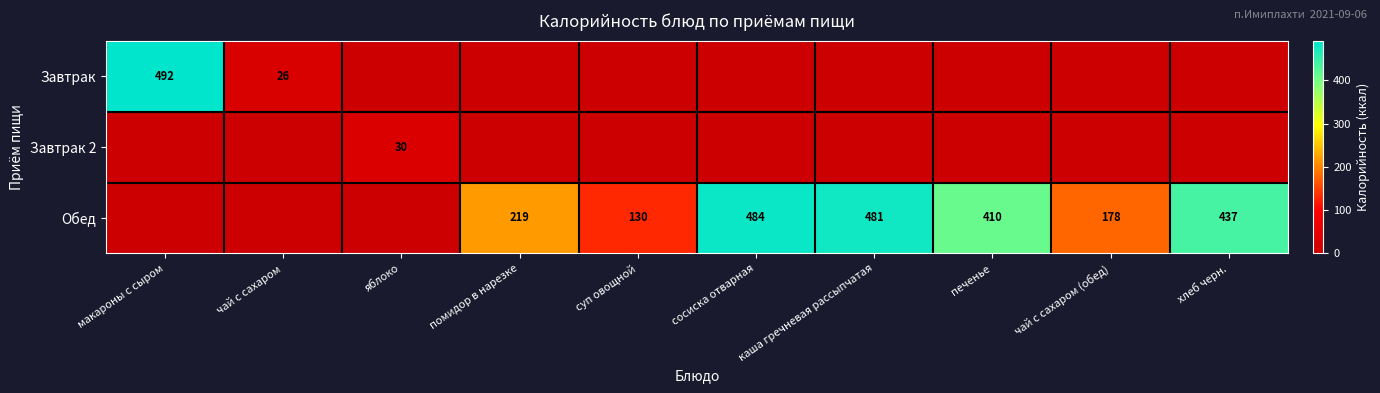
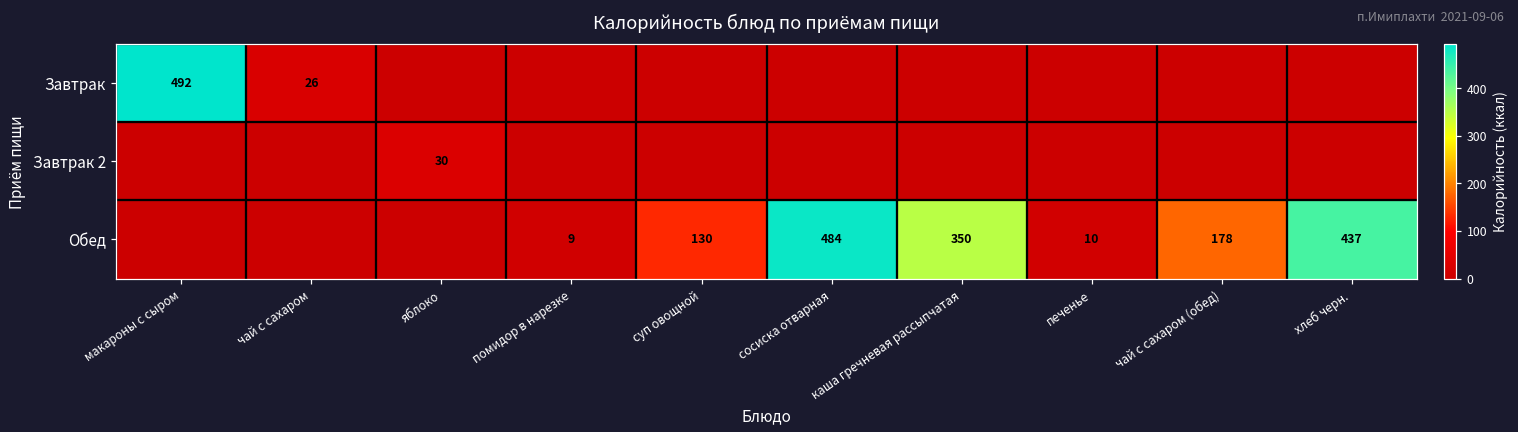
  {
    "Завтрак": {
      "макароны с сыром": 492,
      "чай с сахаром": 26
    },
    "Завтрак 2": {
      "яблоко": 30
    },
    "Обед": {
-     "помидор в нарезке": 219,
+     "помидор в нарезке": 9,
      "суп овощной": 130,
      "сосиска отварная": 484,
-     "каша гречневая рассыпчатая": 481,
-     "печенье": 410,
+     "каша гречневая рассыпчатая": 350,
+     "печенье": 10,
      "чай с сахаром (обед)": 178,
      "хлеб черн.": 437
    }
  }
